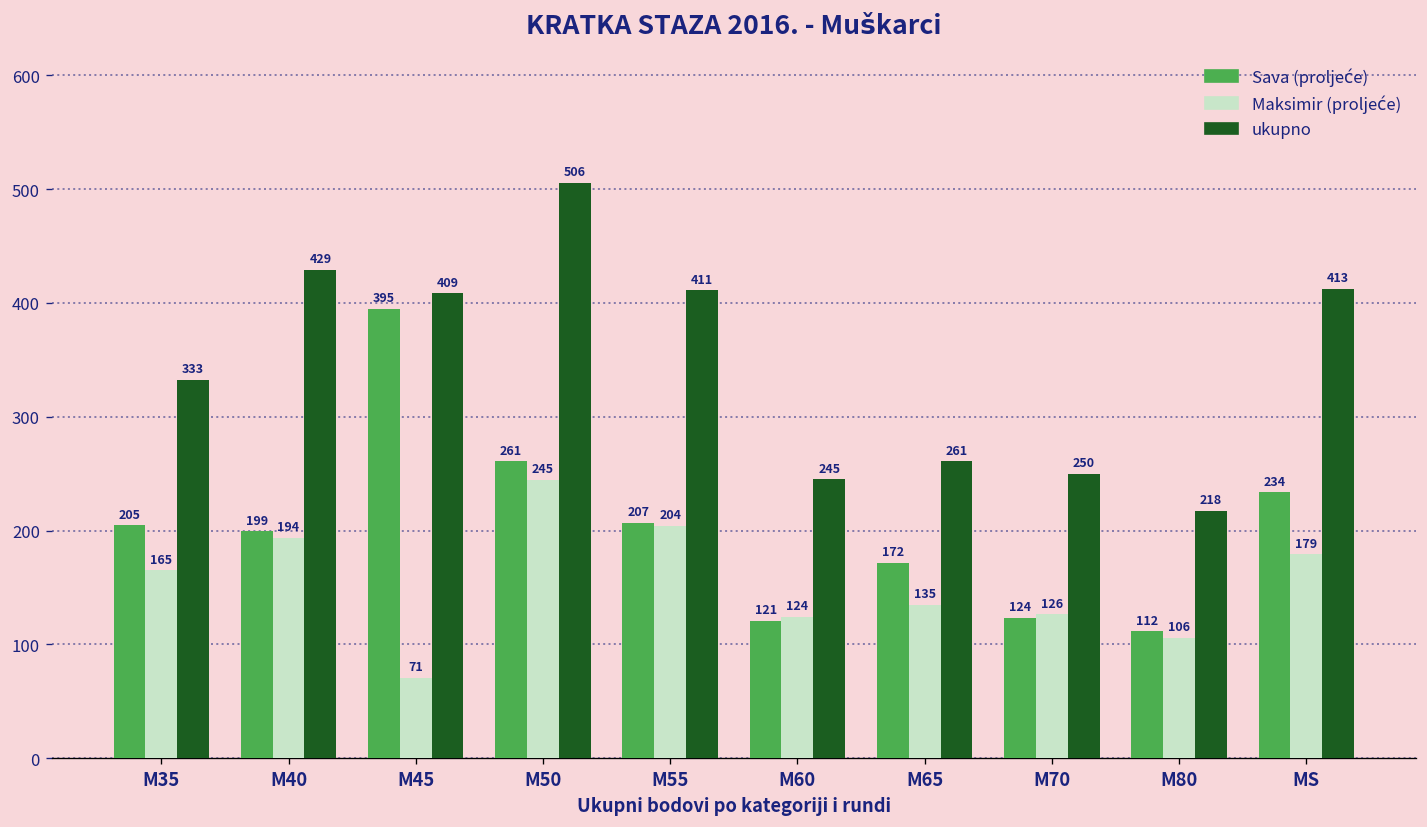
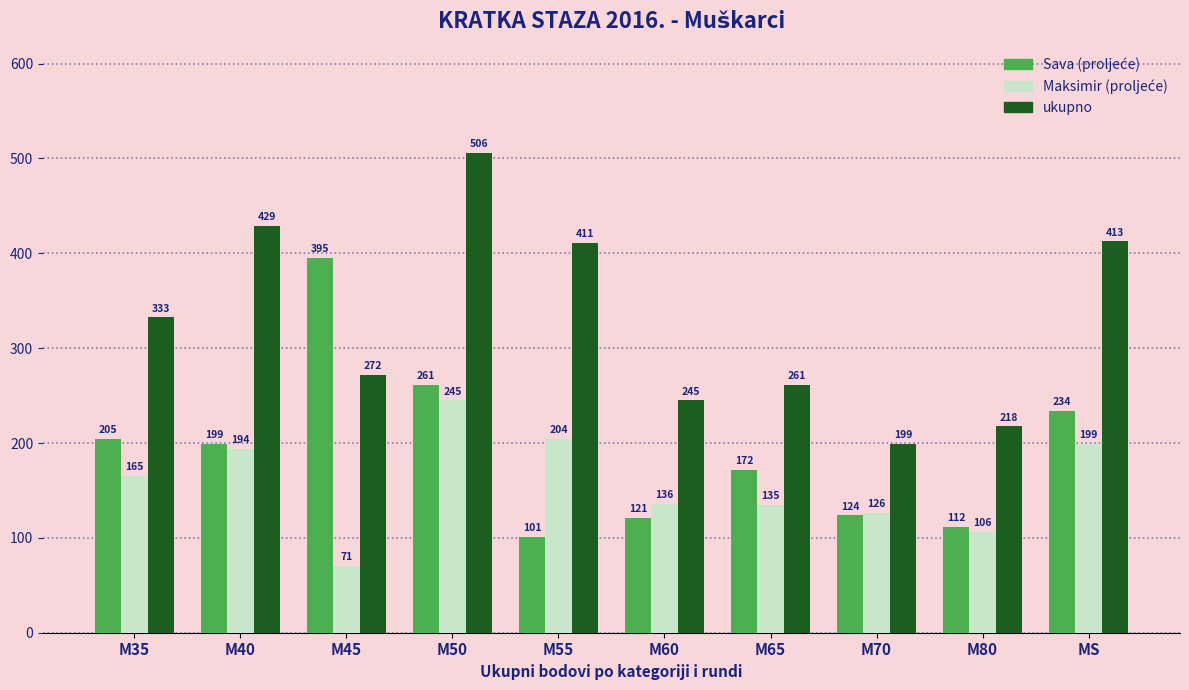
  {
    "Sava (proljeće)": {
      "M35": 205,
      "M40": 199,
      "M45": 395,
      "M50": 261,
-     "M55": 207,
+     "M55": 101,
      "M60": 121,
      "M65": 172,
      "M70": 124,
      "M80": 112,
      "MS": 234
    },
    "Maksimir (proljeće)": {
      "M35": 165,
      "M40": 194,
      "M45": 71,
      "M50": 245,
      "M55": 204,
-     "M60": 124,
+     "M60": 136,
      "M65": 135,
      "M70": 126,
      "M80": 106,
-     "MS": 179
+     "MS": 199
    },
    "ukupno": {
      "M35": 333,
      "M40": 429,
-     "M45": 409,
+     "M45": 272,
      "M50": 506,
      "M55": 411,
      "M60": 245,
      "M65": 261,
-     "M70": 250,
+     "M70": 199,
      "M80": 218,
      "MS": 413
    }
  }
